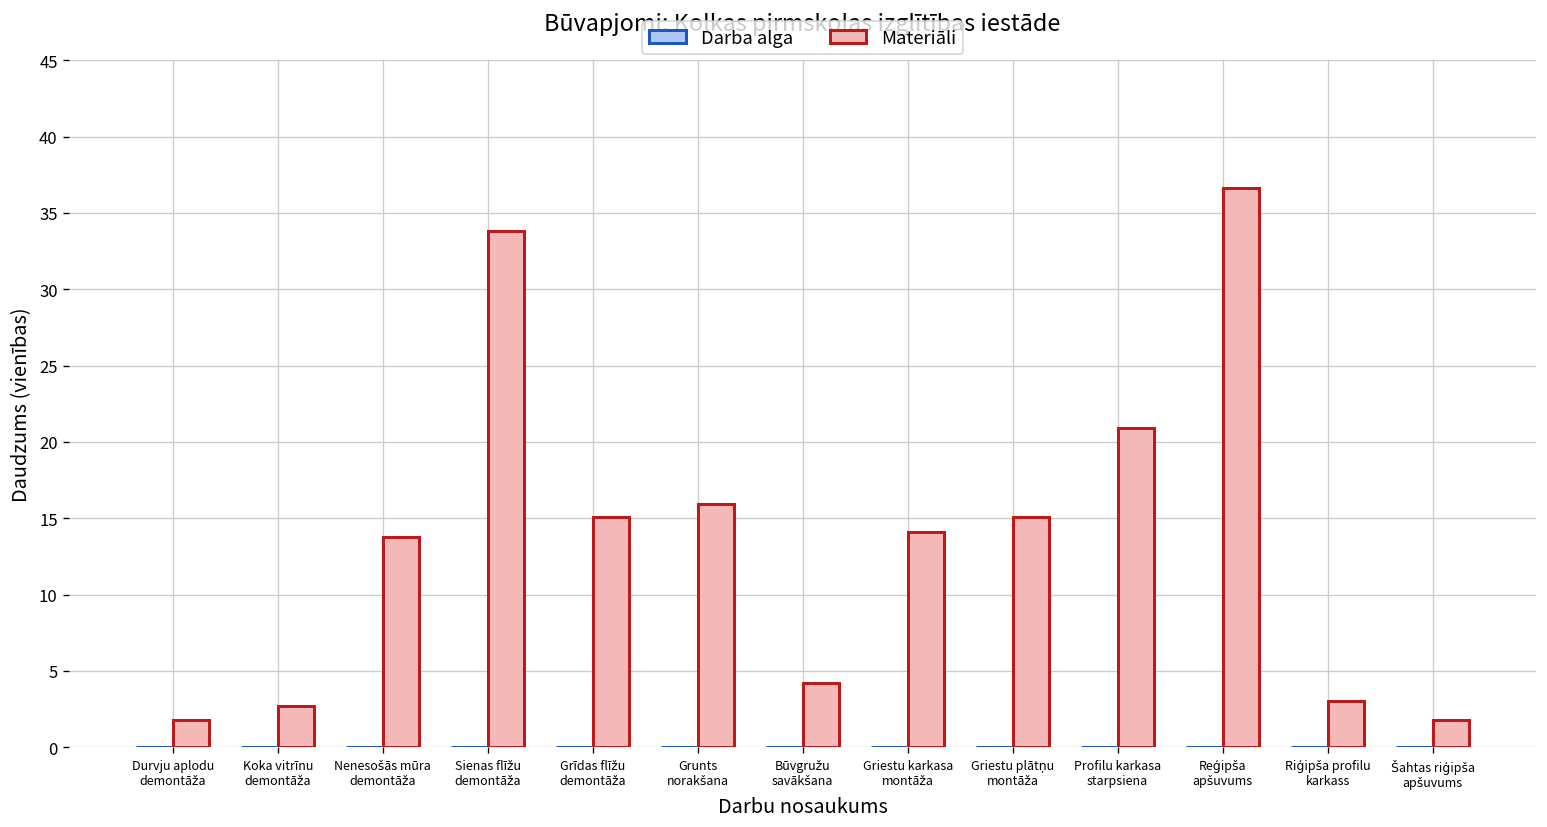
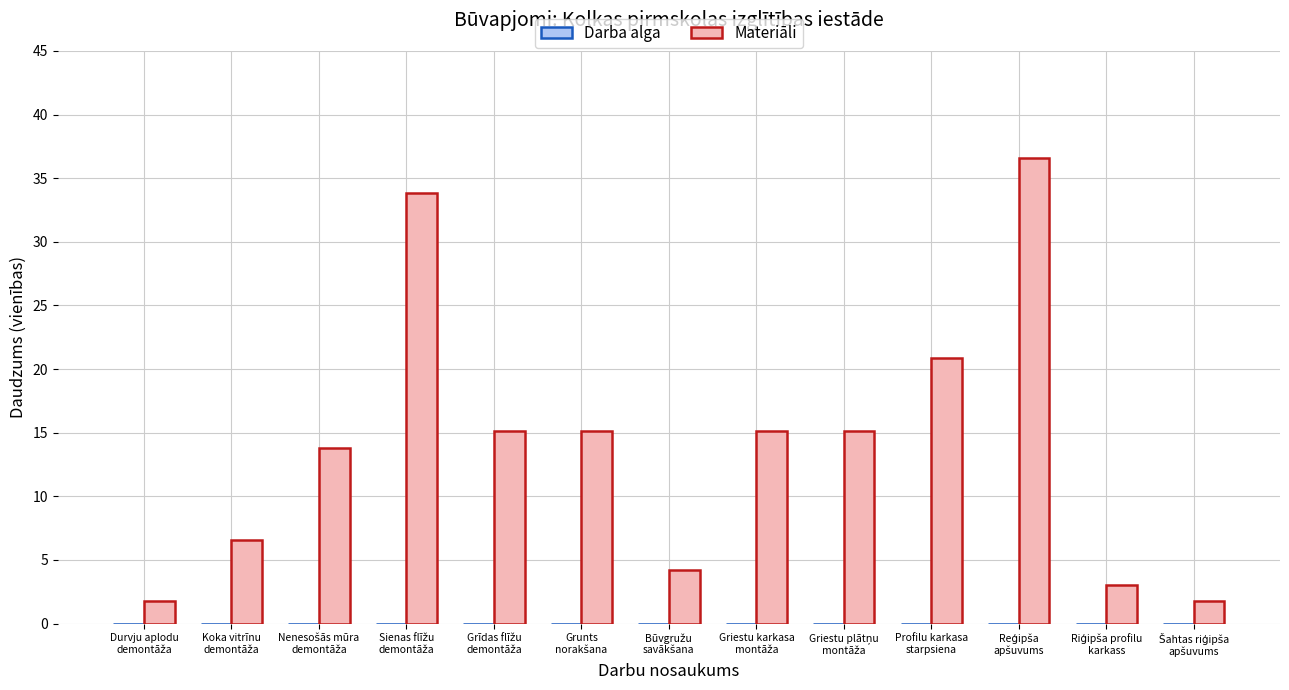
  {
    "Darba alga": {
      "Durvju aplodu demontāža": 0.0,
      "Koka vitrīnu demontāža": 0.0,
      "Nenesošās mūra demontāža": 0.0,
      "Sienas flīžu demontāža": 0.0,
      "Grīdas flīžu demontāža": 0.0,
      "Grunts norakšana": 0.0,
      "Būvgružu savākšana": 0.0,
      "Griestu karkasa montāža": 0.0,
      "Griestu plātņu montāža": 0.0,
      "Profilu karkasa starpsiena": 0.0,
      "Reģipša apšuvums": 0.0,
      "Riģipša profilu karkass": 0.0,
      "Šahtas riģipša apšuvums": 0.0
    },
    "Materiāli": {
      "Durvju aplodu demontāža": 1.8,
-     "Koka vitrīnu demontāža": 2.7,
+     "Koka vitrīnu demontāža": 6.6,
      "Nenesošās mūra demontāža": 13.8,
      "Sienas flīžu demontāža": 33.8,
      "Grīdas flīžu demontāža": 15.1,
-     "Grunts norakšana": 15.9,
+     "Grunts norakšana": 15.1,
      "Būvgružu savākšana": 4.2,
-     "Griestu karkasa montāža": 14.1,
+     "Griestu karkasa montāža": 15.1,
      "Griestu plātņu montāža": 15.1,
      "Profilu karkasa starpsiena": 20.9,
      "Reģipša apšuvums": 36.6,
      "Riģipša profilu karkass": 3.0,
      "Šahtas riģipša apšuvums": 1.8
    }
  }
